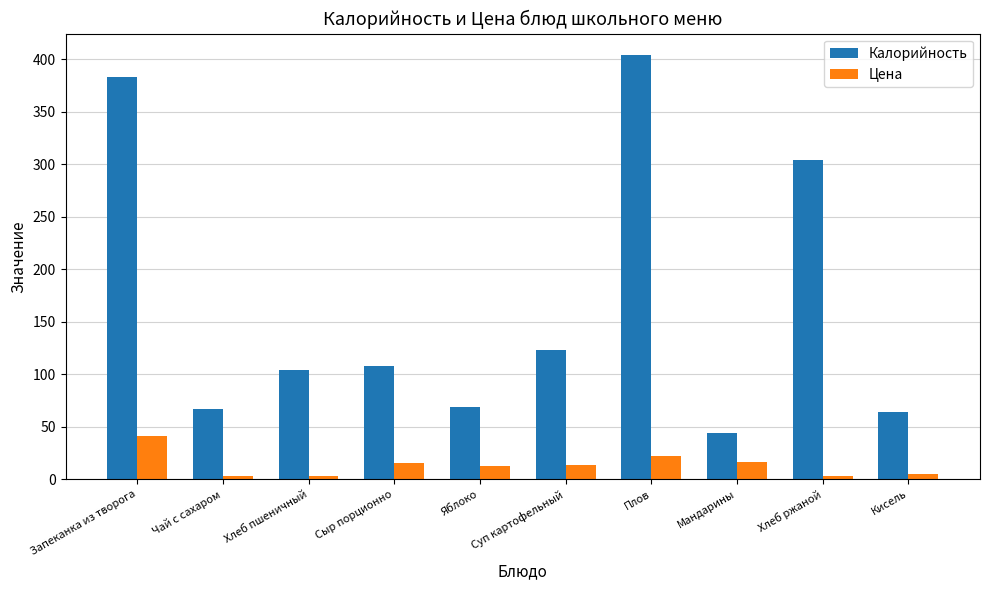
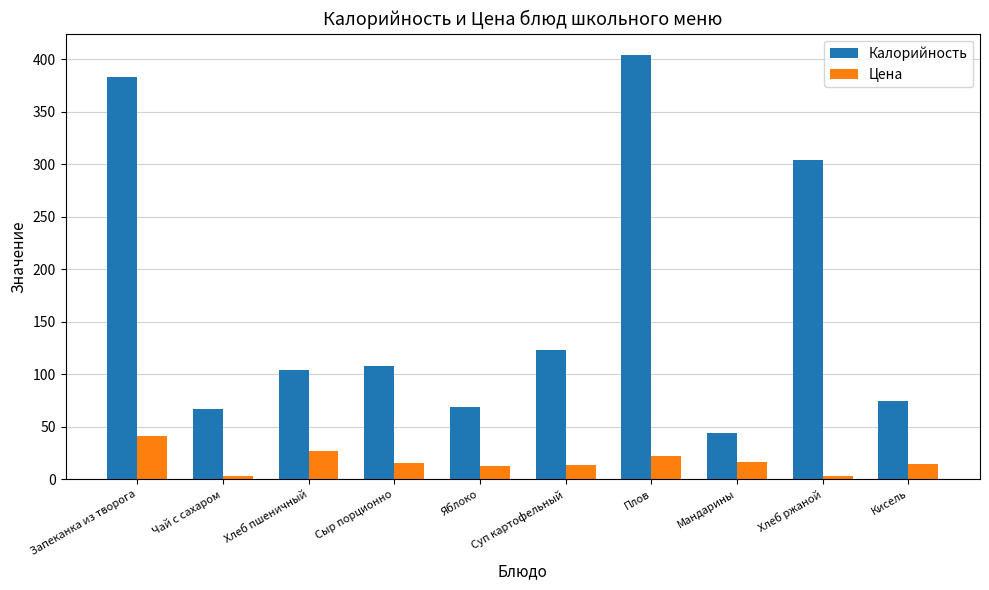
  {
    "Калорийность": {
      "Запеканка из творога": 383,
      "Чай с сахаром": 67,
      "Хлеб пшеничный": 104,
      "Сыр порционно": 108,
      "Яблоко": 69,
      "Суп картофельный": 123,
      "Плов": 404,
      "Мандарины": 44,
      "Хлеб ржаной": 304,
-     "Кисель": 64
+     "Кисель": 75
    },
    "Цена": {
      "Запеканка из творога": 41,
      "Чай с сахаром": 3,
-     "Хлеб пшеничный": 3,
+     "Хлеб пшеничный": 27,
      "Сыр порционно": 15,
      "Яблоко": 12,
      "Суп картофельный": 14,
      "Плов": 23,
      "Мандарины": 17,
      "Хлеб ржаной": 3,
-     "Кисель": 5
+     "Кисель": 14
    }
  }
